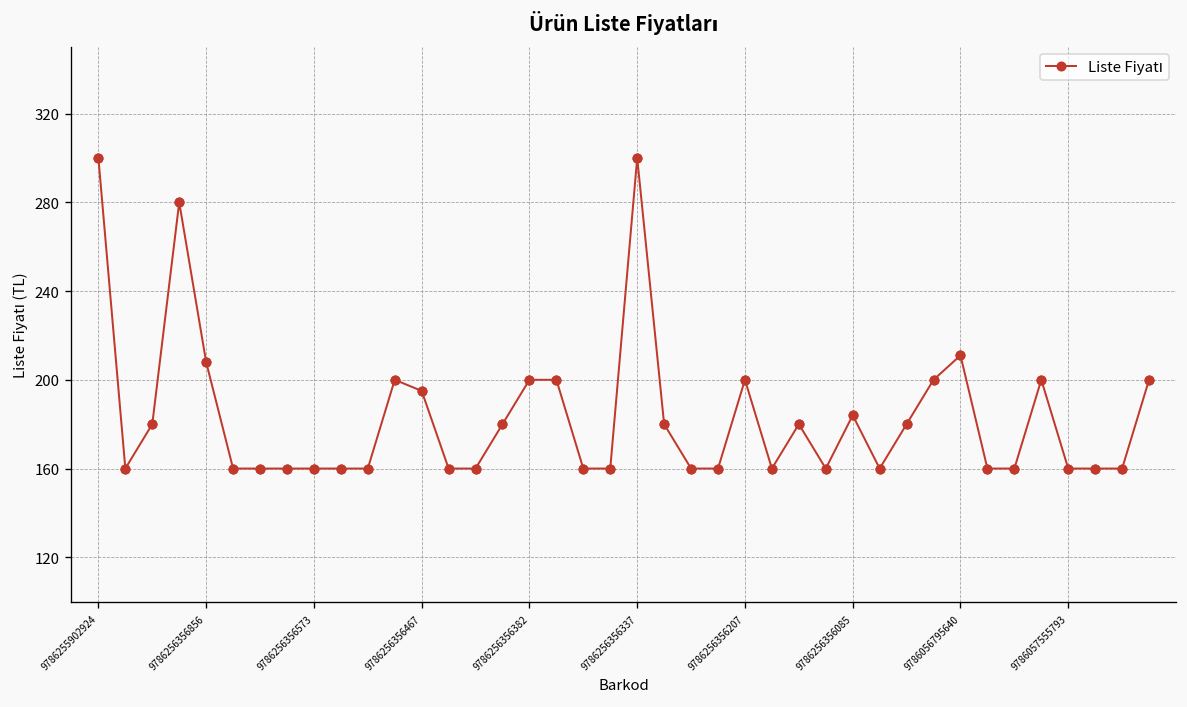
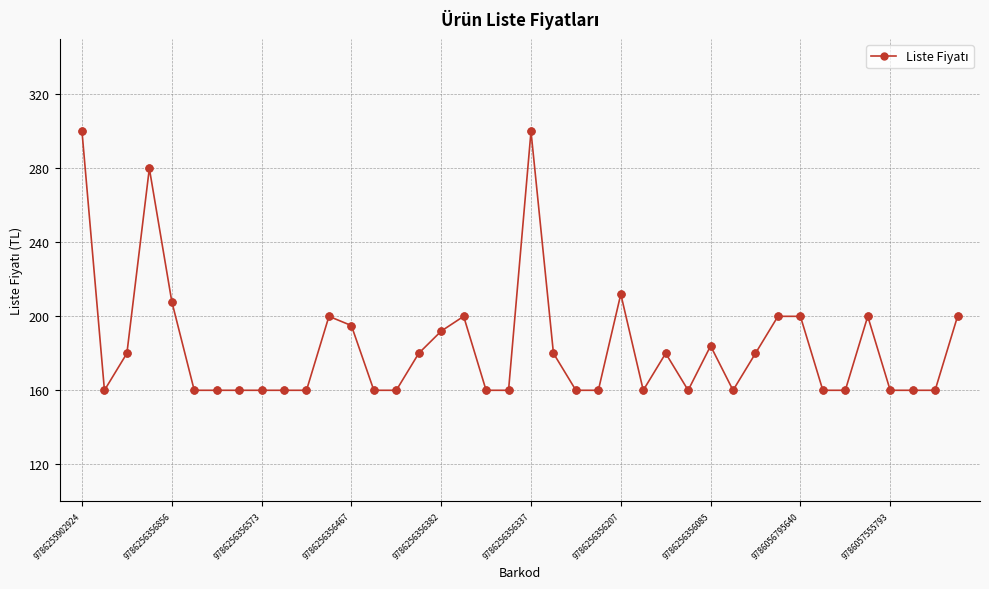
  {
    "9786255902924": 300,
    "9786256356856": 208,
    "9786256356573": 160,
    "9786256356467": 195,
-   "9786256356382": 200,
+   "9786256356382": 192,
    "9786256356337": 300,
-   "9786256356207": 200,
+   "9786256356207": 212,
    "9786256356085": 184,
-   "9786056795640": 211,
+   "9786056795640": 200,
    "9786057555793": 160
  }
